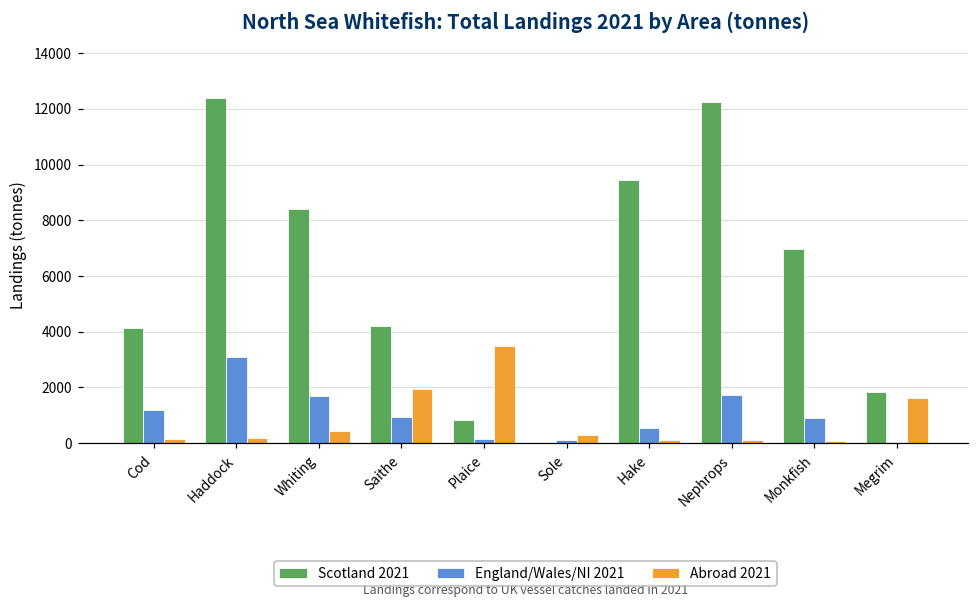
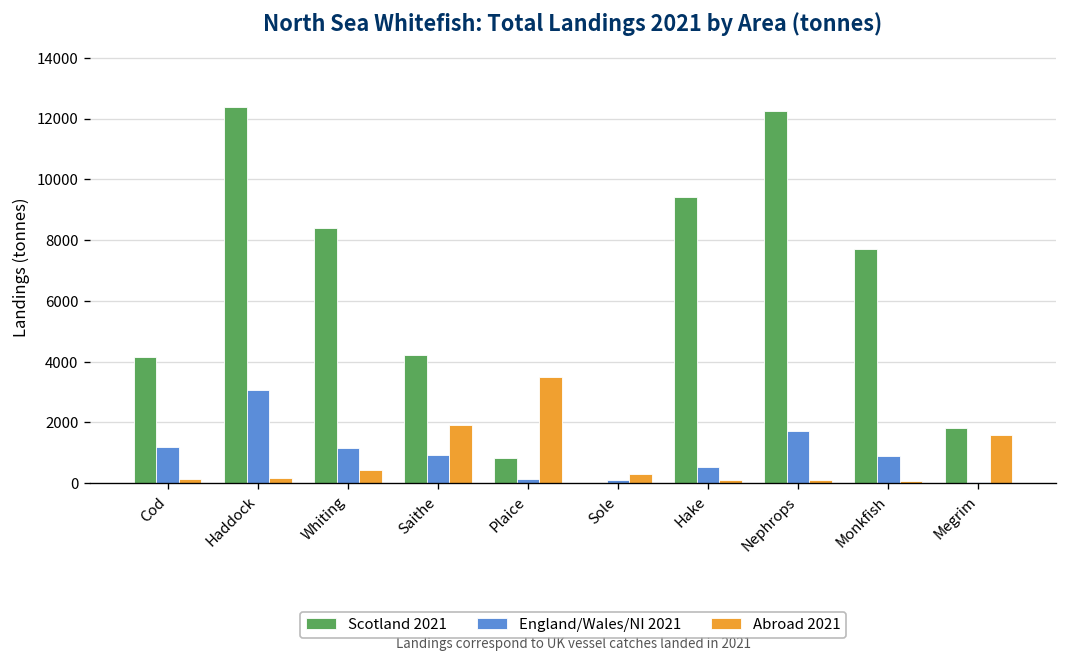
  {
    "Scotland 2021": {
      "Cod": 4100,
      "Haddock": 12400,
      "Whiting": 8400,
      "Saithe": 4200,
      "Plaice": 800,
      "Hake": 9400,
      "Nephrops": 12200,
-     "Monkfish": 7000,
+     "Monkfish": 7700,
      "Megrim": 1800
    },
    "England/Wales/NI 2021": {
      "Cod": 1200,
      "Haddock": 3100,
-     "Whiting": 1700,
+     "Whiting": 1200,
      "Saithe": 900,
      "Plaice": 100,
      "Sole": 100,
      "Hake": 500,
      "Nephrops": 1700,
      "Monkfish": 900
    },
    "Abroad 2021": {
      "Cod": 100,
      "Haddock": 200,
      "Whiting": 400,
      "Saithe": 1900,
      "Plaice": 3500,
      "Sole": 300,
      "Hake": 100,
      "Nephrops": 100,
      "Megrim": 1600
    }
  }
